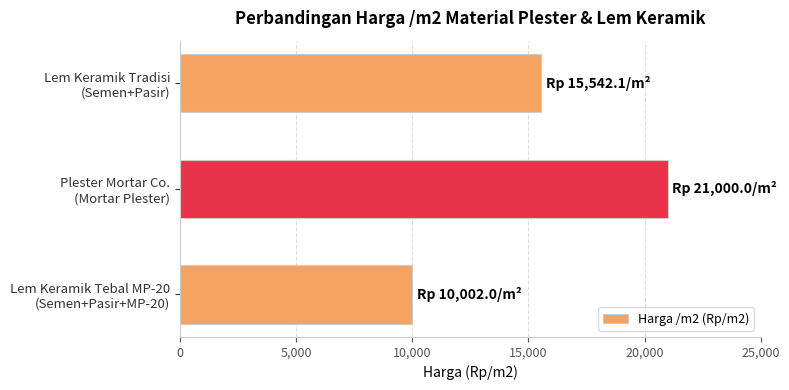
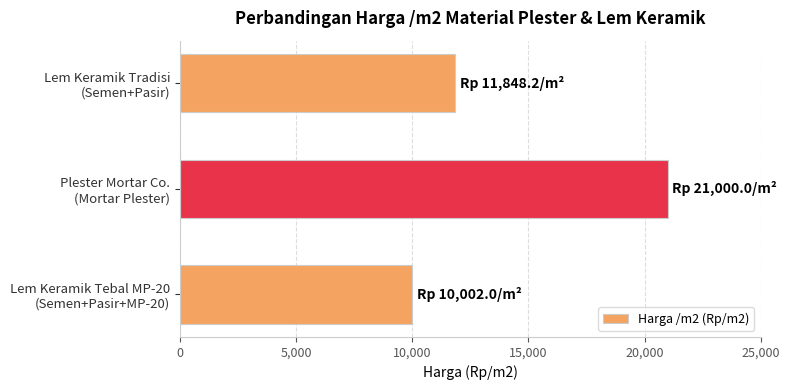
  {
-   "Lem Keramik Tradisi (Semen+Pasir)": "15,542.1/m²",
+   "Lem Keramik Tradisi (Semen+Pasir)": "11,848.2/m²",
    "Plester Mortar Co. (Mortar Plester)": "21,000.0/m²",
    "Lem Keramik Tebal MP-20 (Semen+Pasir+MP-20)": "10,002.0/m²"
  }
